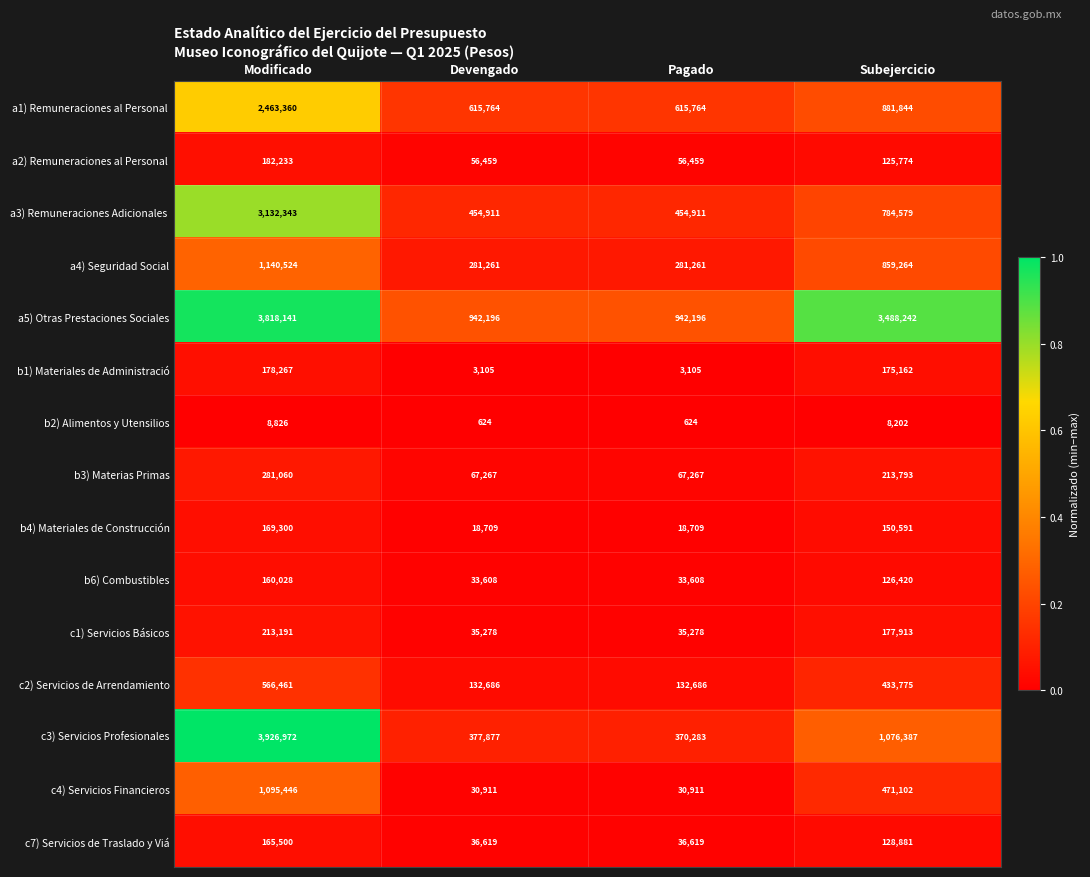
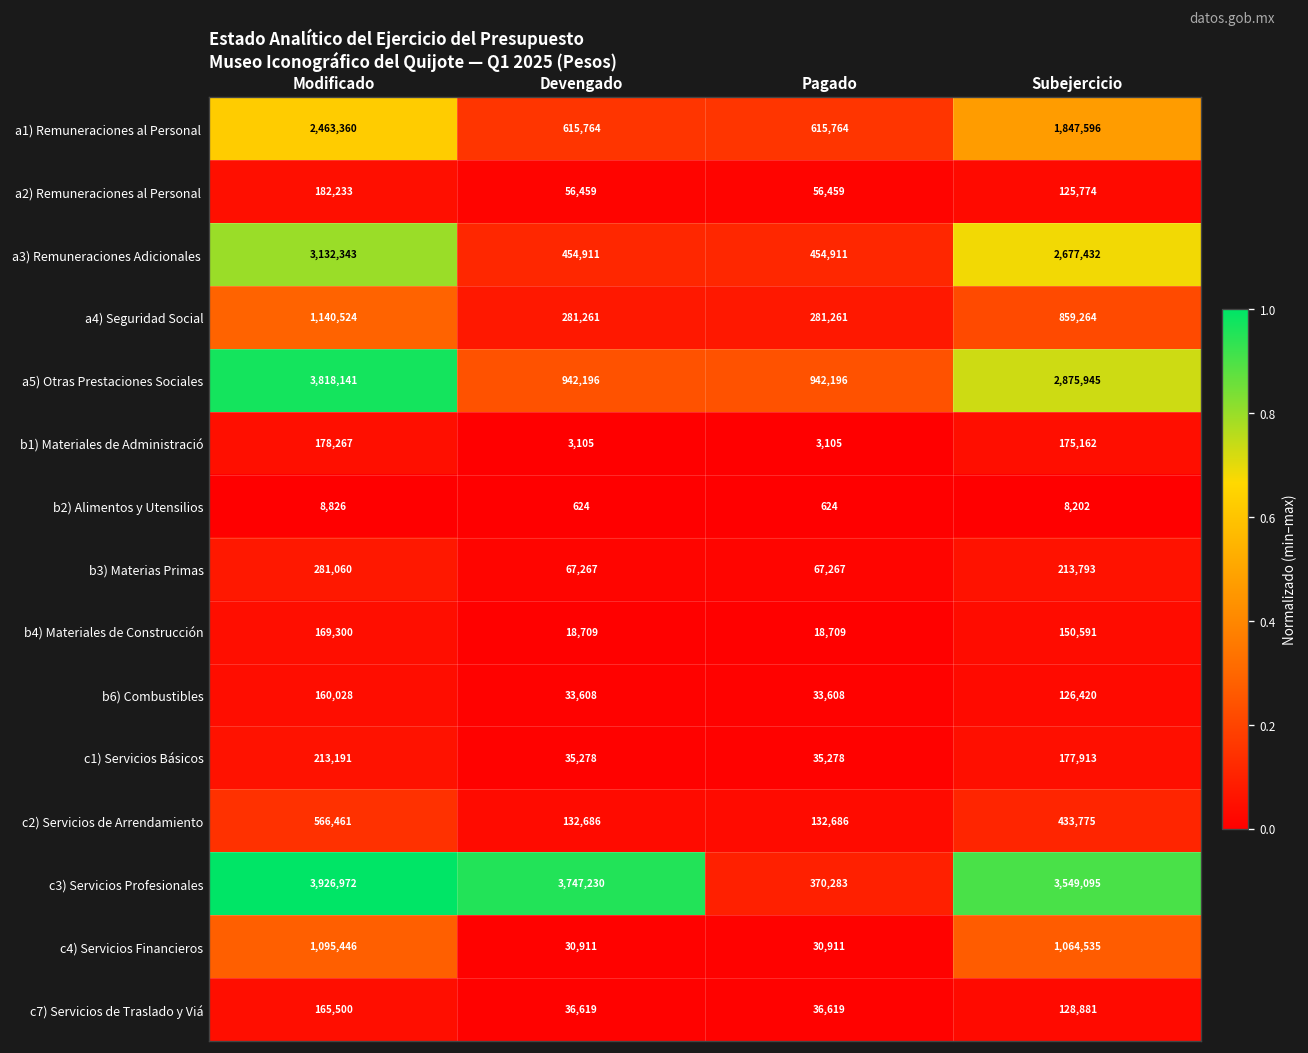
  {
    "a1) Remuneraciones al Personal": {
      "Modificado": "2,463,360",
      "Devengado": "615,764",
      "Pagado": "615,764",
-     "Subejercicio": "881,844"
+     "Subejercicio": "1,847,596"
    },
    "a2) Remuneraciones al Personal": {
      "Modificado": "182,233",
      "Devengado": "56,459",
      "Pagado": "56,459",
      "Subejercicio": "125,774"
    },
    "a3) Remuneraciones Adicionales": {
      "Modificado": "3,132,343",
      "Devengado": "454,911",
      "Pagado": "454,911",
-     "Subejercicio": "784,579"
+     "Subejercicio": "2,677,432"
    },
    "a4) Seguridad Social": {
      "Modificado": "1,140,524",
      "Devengado": "281,261",
      "Pagado": "281,261",
      "Subejercicio": "859,264"
    },
    "a5) Otras Prestaciones Sociales": {
      "Modificado": "3,818,141",
      "Devengado": "942,196",
      "Pagado": "942,196",
-     "Subejercicio": "3,488,242"
+     "Subejercicio": "2,875,945"
    },
    "b1) Materiales de Administració": {
      "Modificado": "178,267",
      "Devengado": "3,105",
      "Pagado": "3,105",
      "Subejercicio": "175,162"
    },
    "b2) Alimentos y Utensilios": {
      "Modificado": "8,826",
      "Devengado": "624",
      "Pagado": "624",
      "Subejercicio": "8,202"
    },
    "b3) Materias Primas": {
      "Modificado": "281,060",
      "Devengado": "67,267",
      "Pagado": "67,267",
      "Subejercicio": "213,793"
    },
    "b4) Materiales de Construcción": {
      "Modificado": "169,300",
      "Devengado": "18,709",
      "Pagado": "18,709",
      "Subejercicio": "150,591"
    },
    "b6) Combustibles": {
      "Modificado": "160,028",
      "Devengado": "33,608",
      "Pagado": "33,608",
      "Subejercicio": "126,420"
    },
    "c1) Servicios Básicos": {
      "Modificado": "213,191",
      "Devengado": "35,278",
      "Pagado": "35,278",
      "Subejercicio": "177,913"
    },
    "c2) Servicios de Arrendamiento": {
      "Modificado": "566,461",
      "Devengado": "132,686",
      "Pagado": "132,686",
      "Subejercicio": "433,775"
    },
    "c3) Servicios Profesionales": {
      "Modificado": "3,926,972",
-     "Devengado": "377,877",
+     "Devengado": "3,747,230",
      "Pagado": "370,283",
-     "Subejercicio": "1,076,387"
+     "Subejercicio": "3,549,095"
    },
    "c4) Servicios Financieros": {
      "Modificado": "1,095,446",
      "Devengado": "30,911",
      "Pagado": "30,911",
-     "Subejercicio": "471,102"
+     "Subejercicio": "1,064,535"
    },
    "c7) Servicios de Traslado y Viá": {
      "Modificado": "165,500",
      "Devengado": "36,619",
      "Pagado": "36,619",
      "Subejercicio": "128,881"
    }
  }
